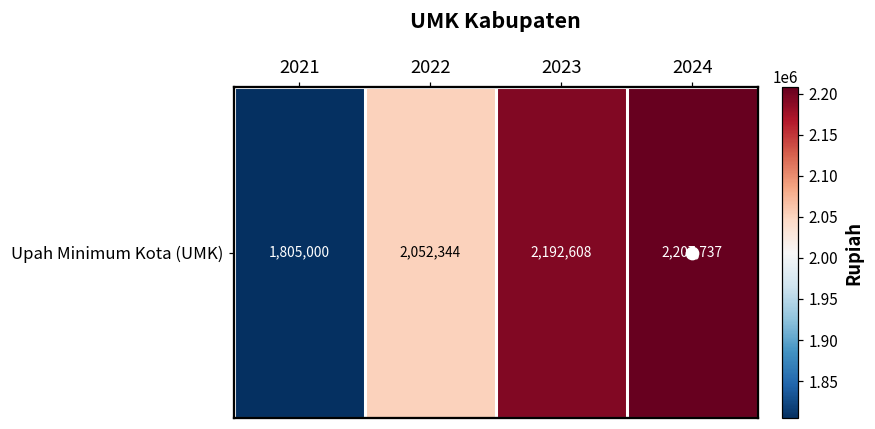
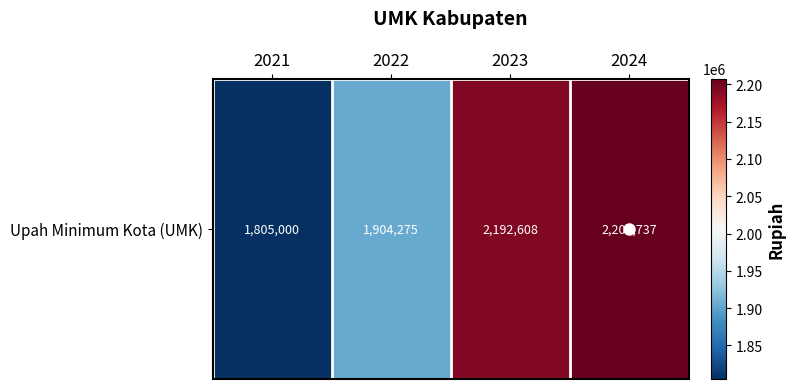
  {
    "Upah Minimum Kota (UMK)": {
      "2021": "1,805,000",
-     "2022": "2,052,344",
+     "2022": "1,904,275",
      "2023": "2,192,608"
    }
  }
